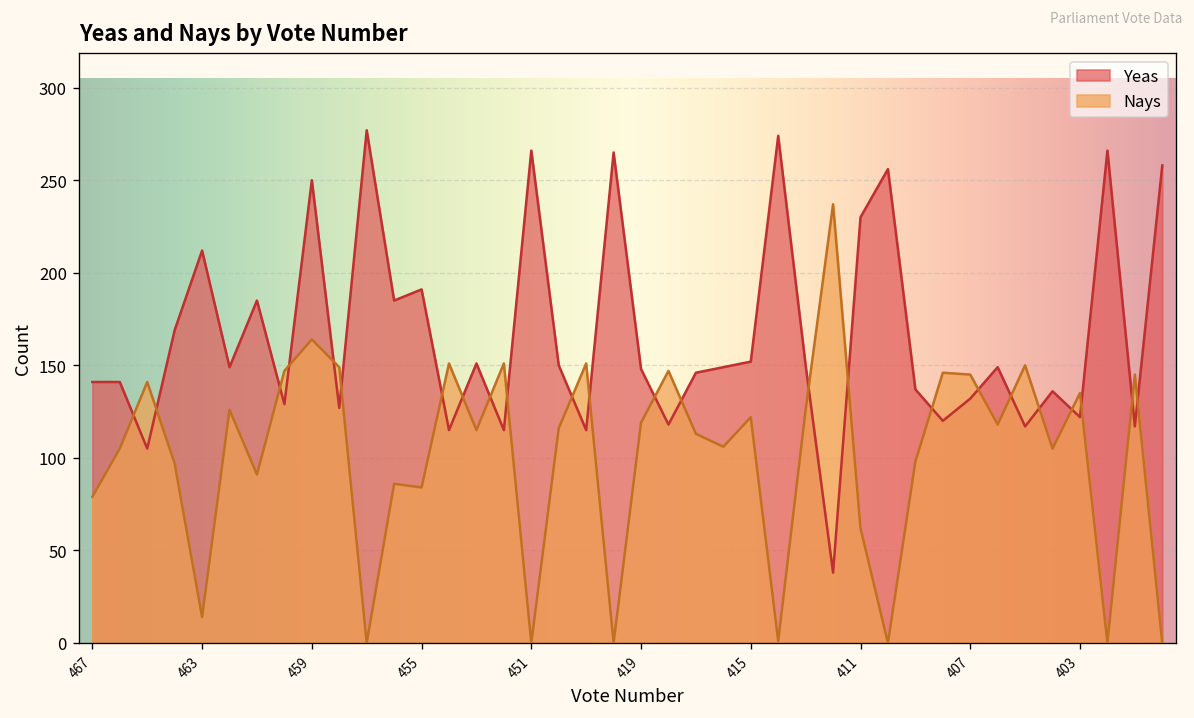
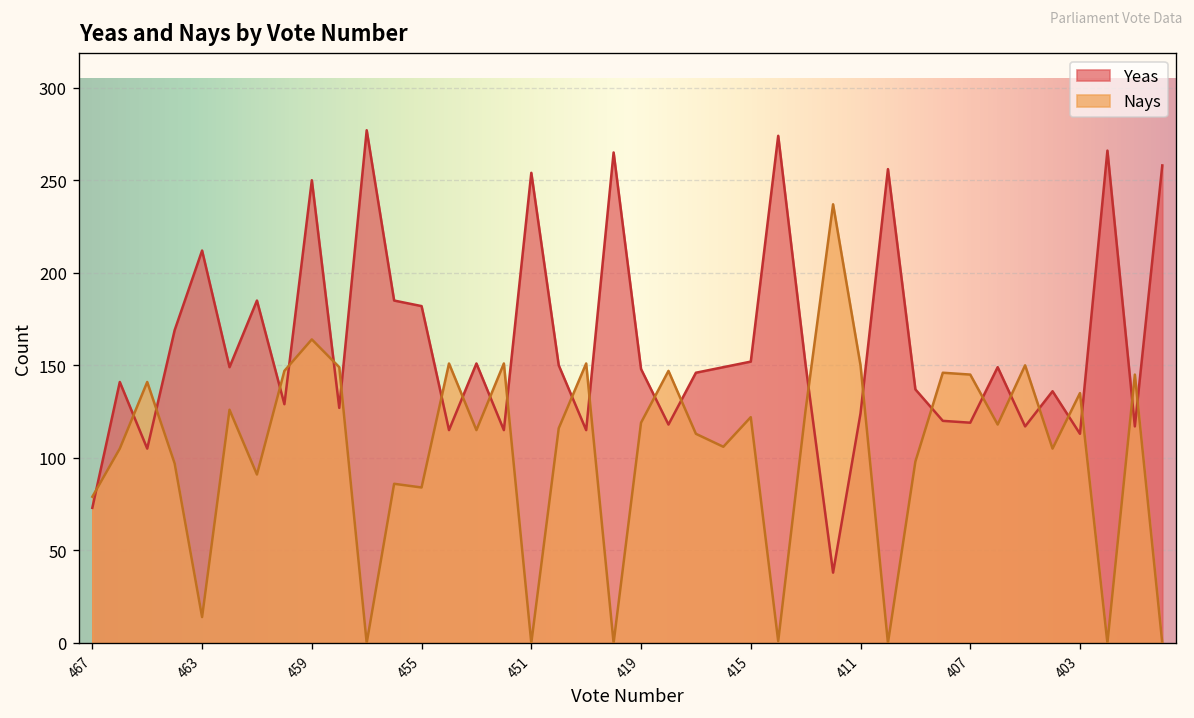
  {
    "Yeas": {
-     "467": 141,
+     "467": 73,
      "463": 212,
      "459": 250,
-     "455": 191,
-     "451": 266,
+     "455": 182,
+     "451": 254,
      "419": 148,
      "415": 152,
-     "411": 230,
-     "407": 132,
-     "403": 122
+     "411": 124,
+     "407": 119,
+     "403": 113
    },
    "Nays": {
      "467": 79,
      "463": 14,
      "459": 164,
      "455": 84,
      "451": 0,
      "419": 119,
      "415": 122,
-     "411": 62,
+     "411": 150,
      "407": 145,
      "403": 135
    }
  }
